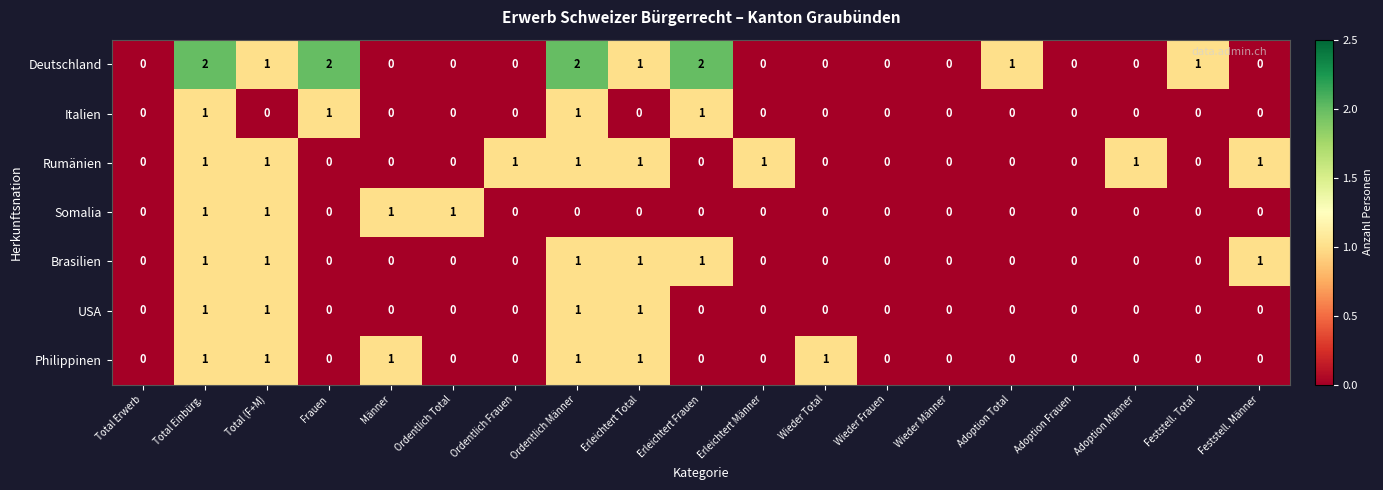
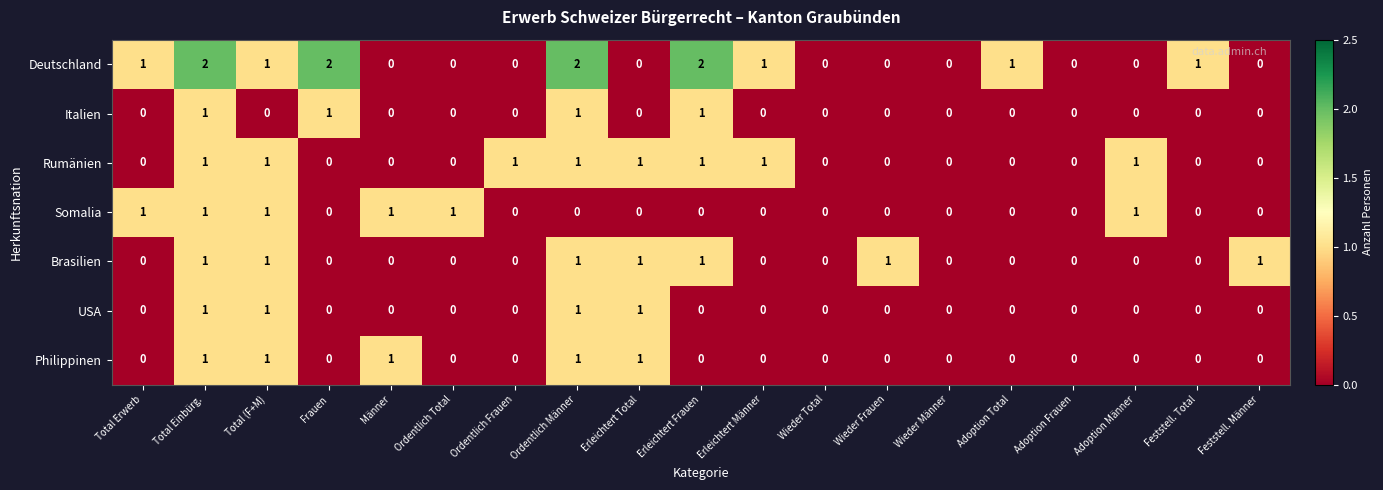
  {
    "Deutschland": {
-     "Total Erwerb": 0,
+     "Total Erwerb": 1,
      "Total Einbürg.": 2,
      "Total (F+M)": 1,
      "Frauen": 2,
      "Männer": 0,
      "Ordentlich Total": 0,
      "Ordentlich Frauen": 0,
      "Ordentlich Männer": 2,
-     "Erleichtert Total": 1,
+     "Erleichtert Total": 0,
      "Erleichtert Frauen": 2,
-     "Erleichtert Männer": 0,
+     "Erleichtert Männer": 1,
      "Wieder Total": 0,
      "Wieder Frauen": 0,
      "Wieder Männer": 0,
      "Adoption Total": 1,
      "Adoption Frauen": 0,
      "Adoption Männer": 0,
      "Feststell. Total": 1
    },
    "Italien": {
      "Total Erwerb": 0,
      "Total Einbürg.": 1,
      "Total (F+M)": 0,
      "Frauen": 1,
      "Männer": 0,
      "Ordentlich Total": 0,
      "Ordentlich Frauen": 0,
      "Ordentlich Männer": 1,
      "Erleichtert Total": 0,
      "Erleichtert Frauen": 1,
      "Erleichtert Männer": 0,
      "Wieder Total": 0,
      "Wieder Frauen": 0,
      "Wieder Männer": 0,
      "Adoption Total": 0,
      "Adoption Frauen": 0,
      "Adoption Männer": 0,
      "Feststell. Total": 0,
      "Feststell. Männer": 0
    },
    "Rumänien": {
      "Total Erwerb": 0,
      "Total Einbürg.": 1,
      "Total (F+M)": 1,
      "Frauen": 0,
      "Männer": 0,
      "Ordentlich Total": 0,
      "Ordentlich Frauen": 1,
      "Ordentlich Männer": 1,
      "Erleichtert Total": 1,
-     "Erleichtert Frauen": 0,
+     "Erleichtert Frauen": 1,
      "Erleichtert Männer": 1,
      "Wieder Total": 0,
      "Wieder Frauen": 0,
      "Wieder Männer": 0,
      "Adoption Total": 0,
      "Adoption Frauen": 0,
      "Adoption Männer": 1,
      "Feststell. Total": 0,
-     "Feststell. Männer": 1
+     "Feststell. Männer": 0
    },
    "Somalia": {
-     "Total Erwerb": 0,
+     "Total Erwerb": 1,
      "Total Einbürg.": 1,
      "Total (F+M)": 1,
      "Frauen": 0,
      "Männer": 1,
      "Ordentlich Total": 1,
      "Ordentlich Frauen": 0,
      "Ordentlich Männer": 0,
      "Erleichtert Total": 0,
      "Erleichtert Frauen": 0,
      "Erleichtert Männer": 0,
      "Wieder Total": 0,
      "Wieder Frauen": 0,
      "Wieder Männer": 0,
      "Adoption Total": 0,
      "Adoption Frauen": 0,
-     "Adoption Männer": 0,
+     "Adoption Männer": 1,
      "Feststell. Total": 0,
      "Feststell. Männer": 0
    },
    "Brasilien": {
      "Total Erwerb": 0,
      "Total Einbürg.": 1,
      "Total (F+M)": 1,
      "Frauen": 0,
      "Männer": 0,
      "Ordentlich Total": 0,
      "Ordentlich Frauen": 0,
      "Ordentlich Männer": 1,
      "Erleichtert Total": 1,
      "Erleichtert Frauen": 1,
      "Erleichtert Männer": 0,
      "Wieder Total": 0,
-     "Wieder Frauen": 0,
+     "Wieder Frauen": 1,
      "Wieder Männer": 0,
      "Adoption Total": 0,
      "Adoption Frauen": 0,
      "Adoption Männer": 0,
      "Feststell. Total": 0,
      "Feststell. Männer": 1
    },
    "USA": {
      "Total Erwerb": 0,
      "Total Einbürg.": 1,
      "Total (F+M)": 1,
      "Frauen": 0,
      "Männer": 0,
      "Ordentlich Total": 0,
      "Ordentlich Frauen": 0,
      "Ordentlich Männer": 1,
      "Erleichtert Total": 1,
      "Erleichtert Frauen": 0,
      "Erleichtert Männer": 0,
      "Wieder Total": 0,
      "Wieder Frauen": 0,
      "Wieder Männer": 0,
      "Adoption Total": 0,
      "Adoption Frauen": 0,
      "Adoption Männer": 0,
      "Feststell. Total": 0,
      "Feststell. Männer": 0
    },
    "Philippinen": {
      "Total Erwerb": 0,
      "Total Einbürg.": 1,
      "Total (F+M)": 1,
      "Frauen": 0,
      "Männer": 1,
      "Ordentlich Total": 0,
      "Ordentlich Frauen": 0,
      "Ordentlich Männer": 1,
      "Erleichtert Total": 1,
      "Erleichtert Frauen": 0,
      "Erleichtert Männer": 0,
-     "Wieder Total": 1,
+     "Wieder Total": 0,
      "Wieder Frauen": 0,
      "Wieder Männer": 0,
      "Adoption Total": 0,
      "Adoption Frauen": 0,
      "Adoption Männer": 0,
      "Feststell. Total": 0,
      "Feststell. Männer": 0
    }
  }
